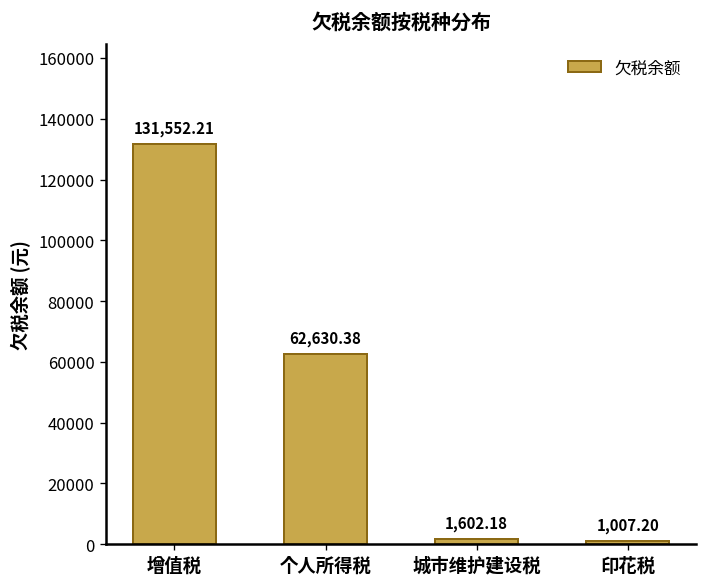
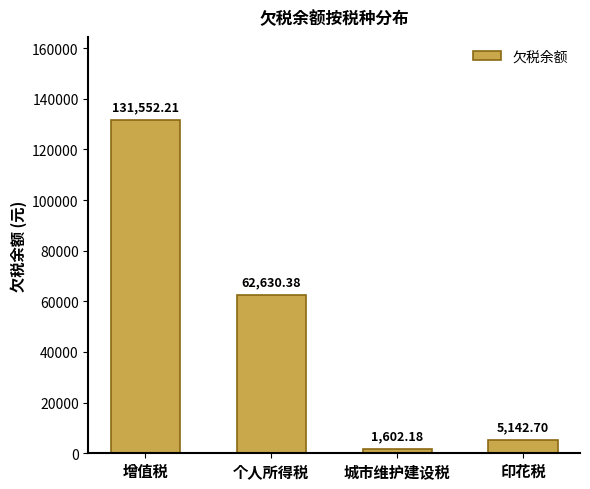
  {
    "增值税": "131,552.21",
    "个人所得税": "62,630.38",
    "城市维护建设税": "1,602.18",
-   "印花税": "1,007.20"
+   "印花税": "5,142.70"
  }
